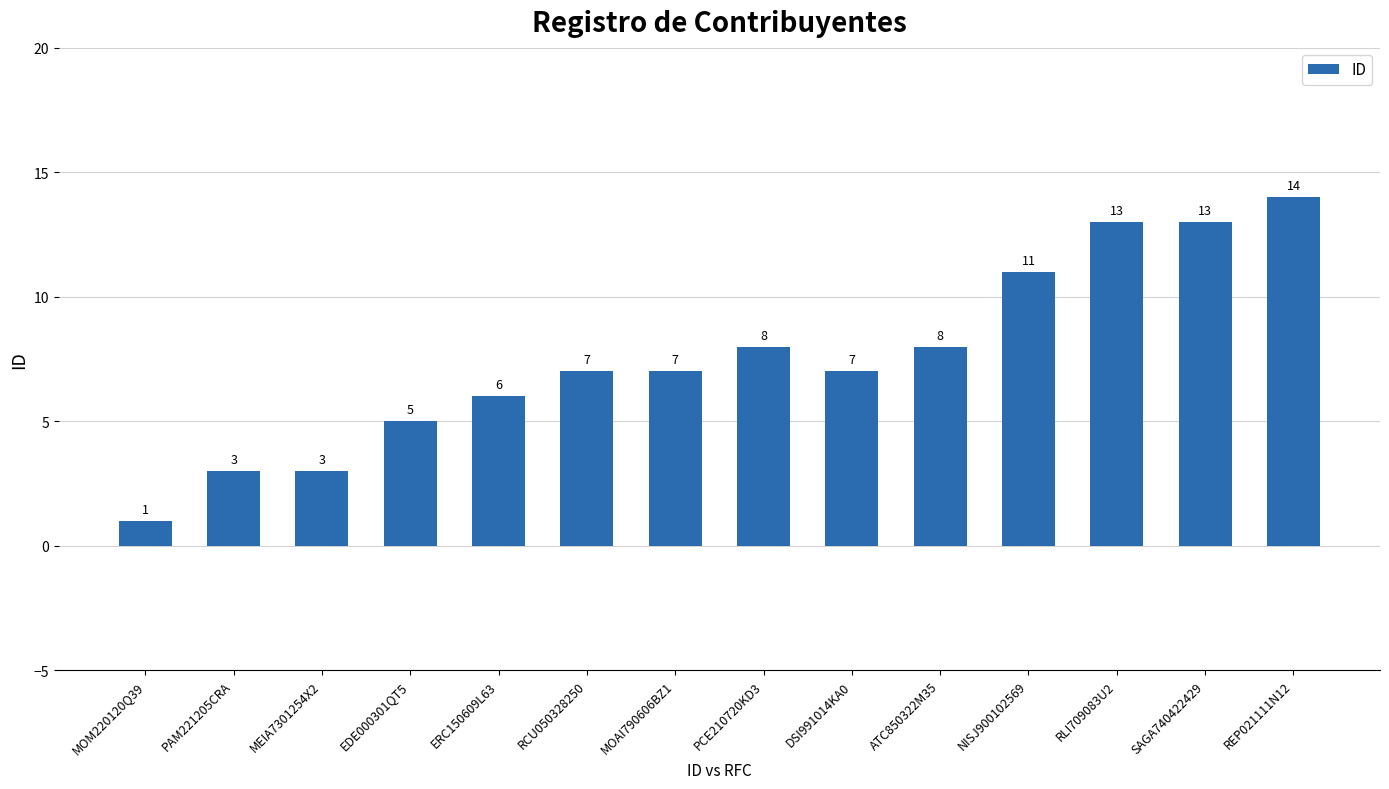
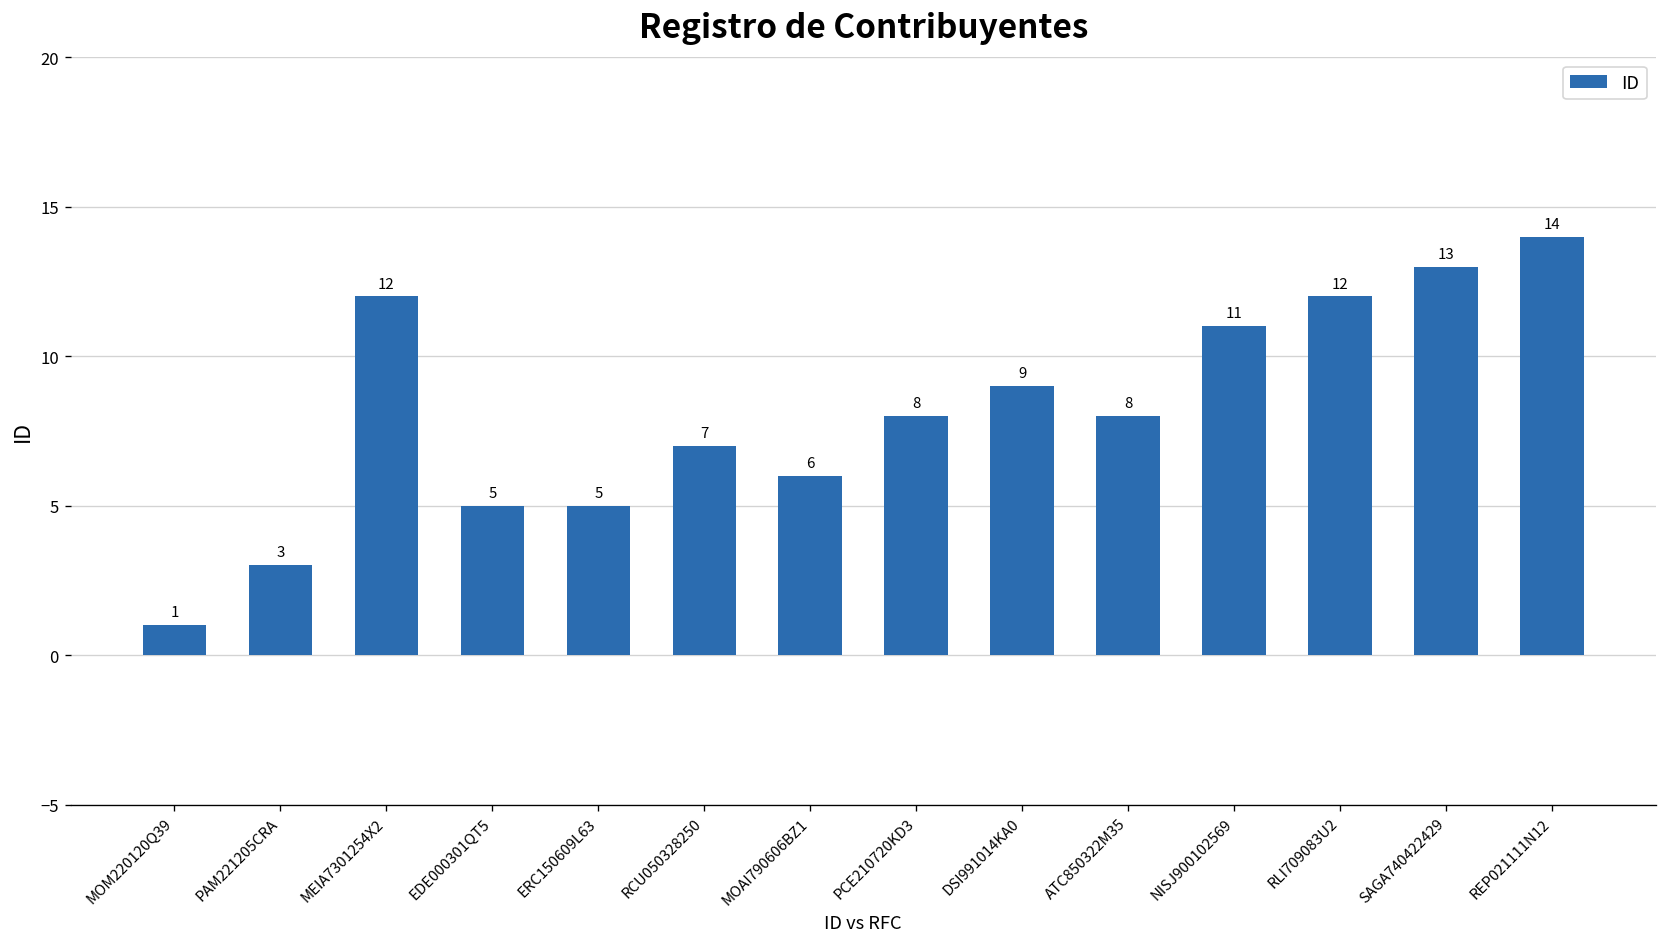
  {
    "MOM220120Q39": 1,
    "PAM221205CRA": 3,
-   "MEIA7301254X2": 3,
+   "MEIA7301254X2": 12,
    "EDE000301QT5": 5,
-   "ERC150609L63": 6,
+   "ERC150609L63": 5,
    "RCU050328250": 7,
-   "MOAI790606BZ1": 7,
+   "MOAI790606BZ1": 6,
    "PCE210720KD3": 8,
-   "DSI991014KA0": 7,
+   "DSI991014KA0": 9,
    "ATC850322M35": 8,
    "NISJ900102569": 11,
-   "RLI709083U2": 13,
+   "RLI709083U2": 12,
    "SAGA740422429": 13,
    "REP021111N12": 14
  }
